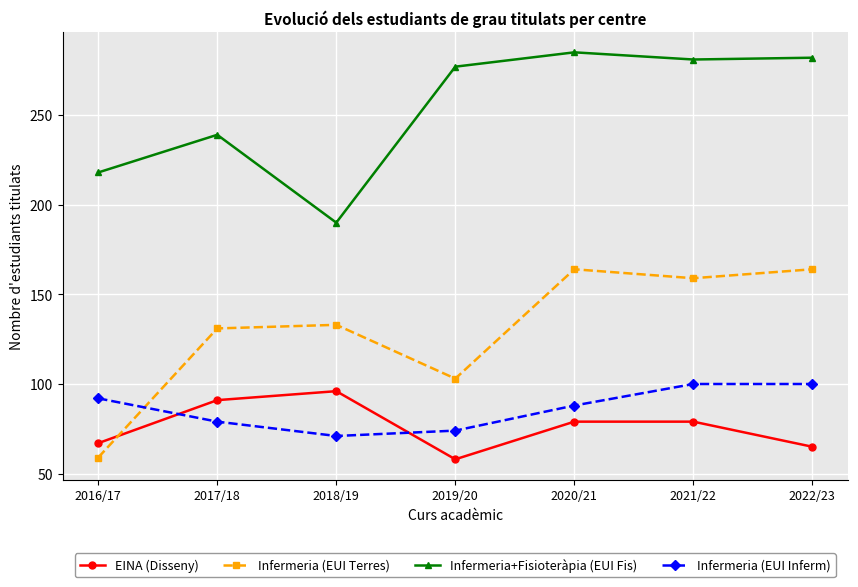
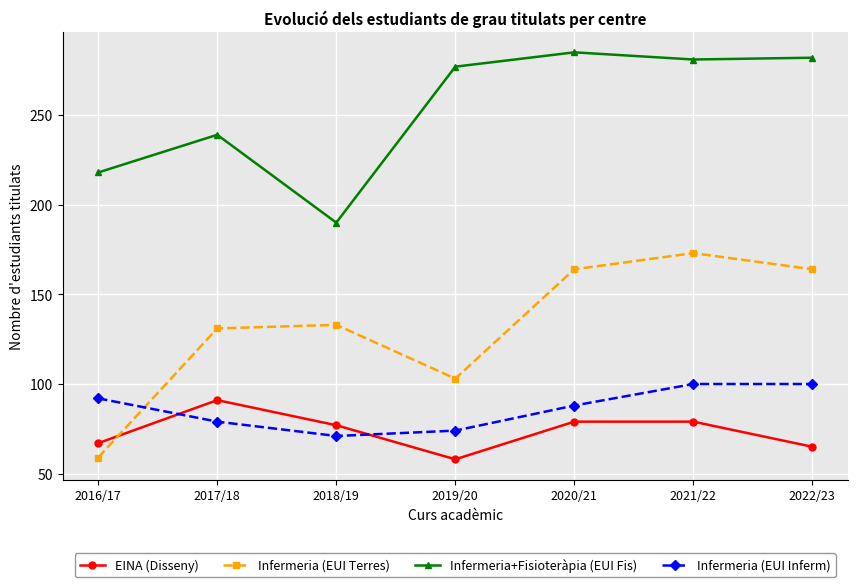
  {
    "EINA (Disseny)": {
      "2016/17": 67,
      "2017/18": 91,
-     "2018/19": 96,
+     "2018/19": 77,
      "2019/20": 58,
      "2020/21": 79,
      "2021/22": 79,
      "2022/23": 65
    },
    "Infermeria (EUI Terres)": {
      "2016/17": 59,
      "2017/18": 131,
      "2018/19": 133,
      "2019/20": 103,
      "2020/21": 164,
-     "2021/22": 159,
+     "2021/22": 173,
      "2022/23": 164
    },
    "Infermeria+Fisioteràpia (EUI Fis)": {
      "2016/17": 218,
      "2017/18": 239,
      "2018/19": 190,
      "2019/20": 277,
      "2020/21": 285,
      "2021/22": 281,
      "2022/23": 282
    },
    "Infermeria (EUI Inferm)": {
      "2016/17": 92,
      "2017/18": 79,
      "2018/19": 71,
      "2019/20": 74,
      "2020/21": 88,
      "2021/22": 100,
      "2022/23": 100
    }
  }
